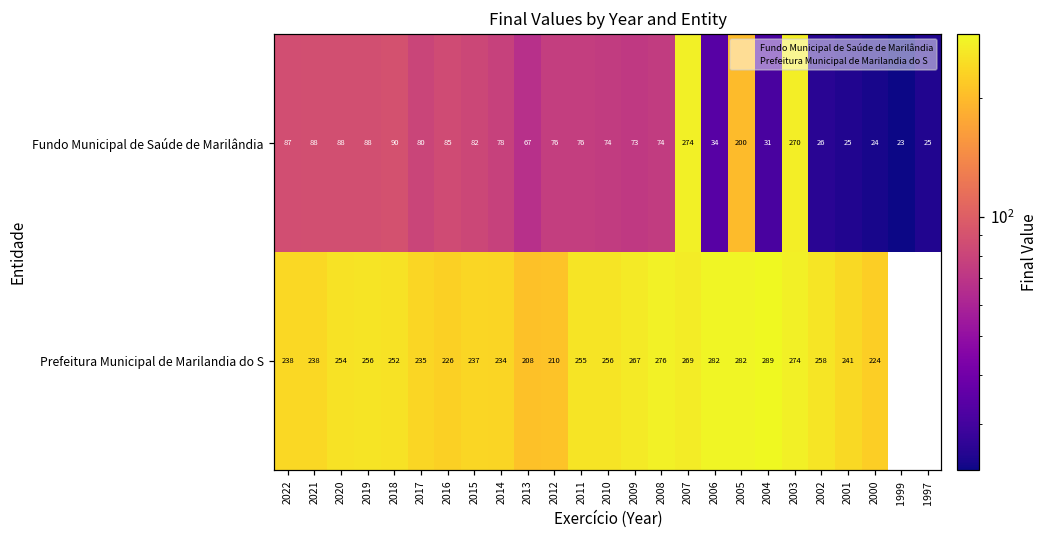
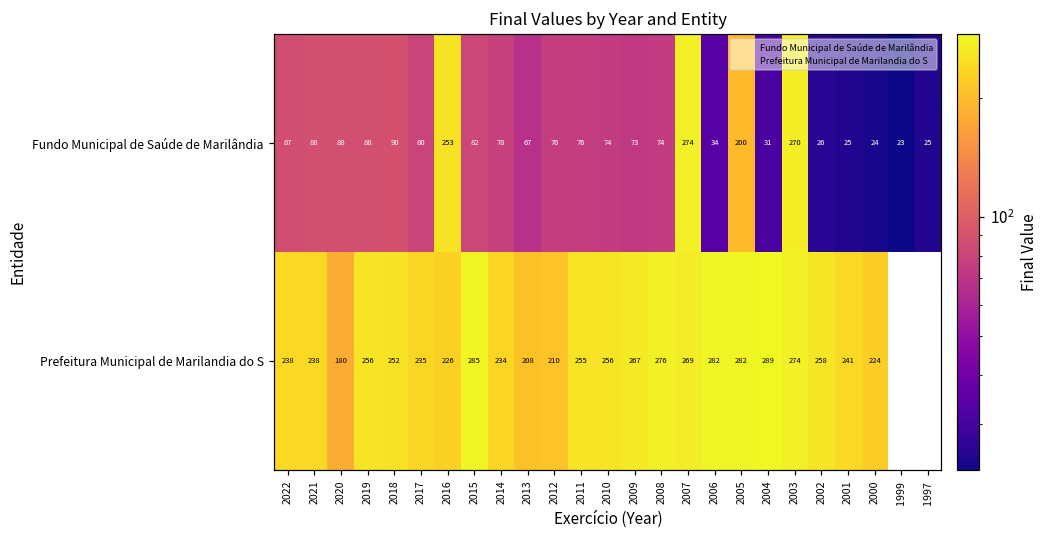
  {
    "Fundo Municipal de Saúde de Marilândia": {
      "2022": 87,
      "2021": 88,
      "2020": 88,
      "2019": 88,
      "2018": 90,
      "2017": 80,
-     "2016": 85,
+     "2016": 253,
      "2015": 82,
      "2014": 78,
      "2013": 67,
      "2012": 76,
      "2011": 76,
      "2010": 74,
      "2009": 73,
      "2008": 74,
      "2007": 274,
      "2006": 34,
      "2005": 200,
      "2004": 31,
      "2003": 270,
      "2002": 26,
      "2001": 25,
      "2000": 24,
      "1999": 23,
      "1997": 25
    },
    "Prefeitura Municipal de Marilandia do S": {
      "2022": 238,
      "2021": 238,
-     "2020": 254,
+     "2020": 180,
      "2019": 256,
      "2018": 252,
      "2017": 235,
      "2016": 226,
-     "2015": 237,
+     "2015": 285,
      "2014": 234,
      "2013": 208,
      "2012": 210,
      "2011": 255,
      "2010": 256,
      "2009": 267,
      "2008": 276,
      "2007": 269,
      "2006": 282,
      "2005": 282,
      "2004": 289,
      "2003": 274,
      "2002": 258,
      "2001": 241,
      "2000": 224
    }
  }
